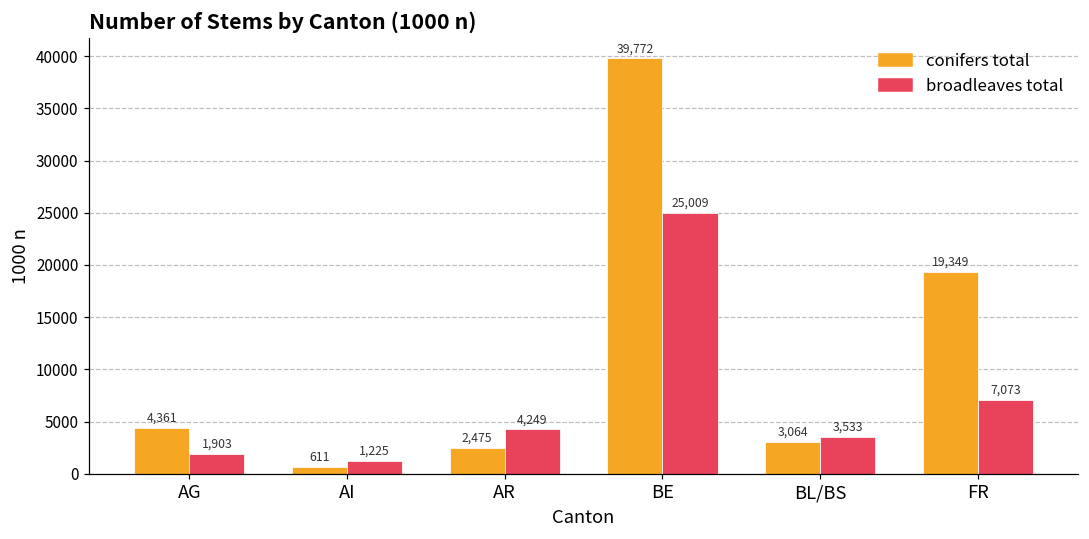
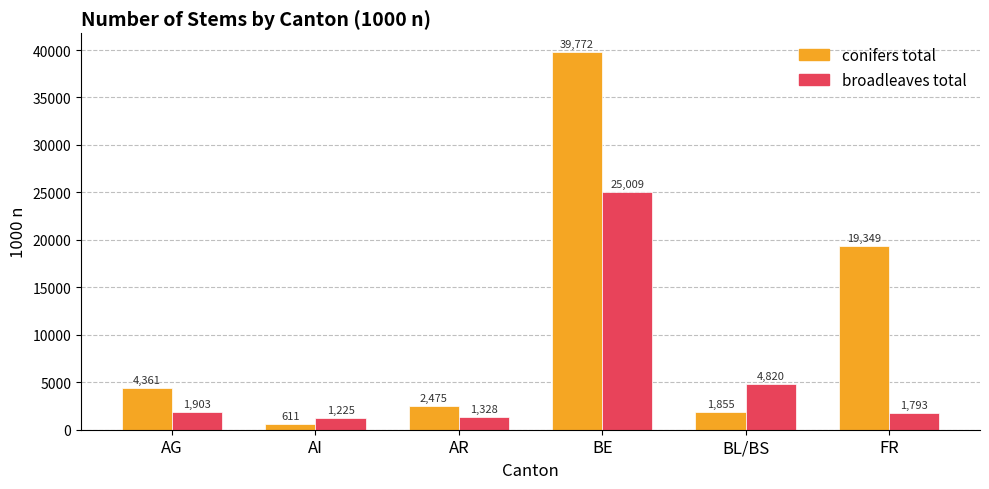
  {
    "conifers total": {
      "AG": "4,361",
      "AI": "611",
      "AR": "2,475",
      "BE": "39,772",
-     "BL/BS": "3,064",
+     "BL/BS": "1,855",
      "FR": "19,349"
    },
    "broadleaves total": {
      "AG": "1,903",
      "AI": "1,225",
-     "AR": "4,249",
+     "AR": "1,328",
      "BE": "25,009",
-     "BL/BS": "3,533",
-     "FR": "7,073"
+     "BL/BS": "4,820",
+     "FR": "1,793"
    }
  }
